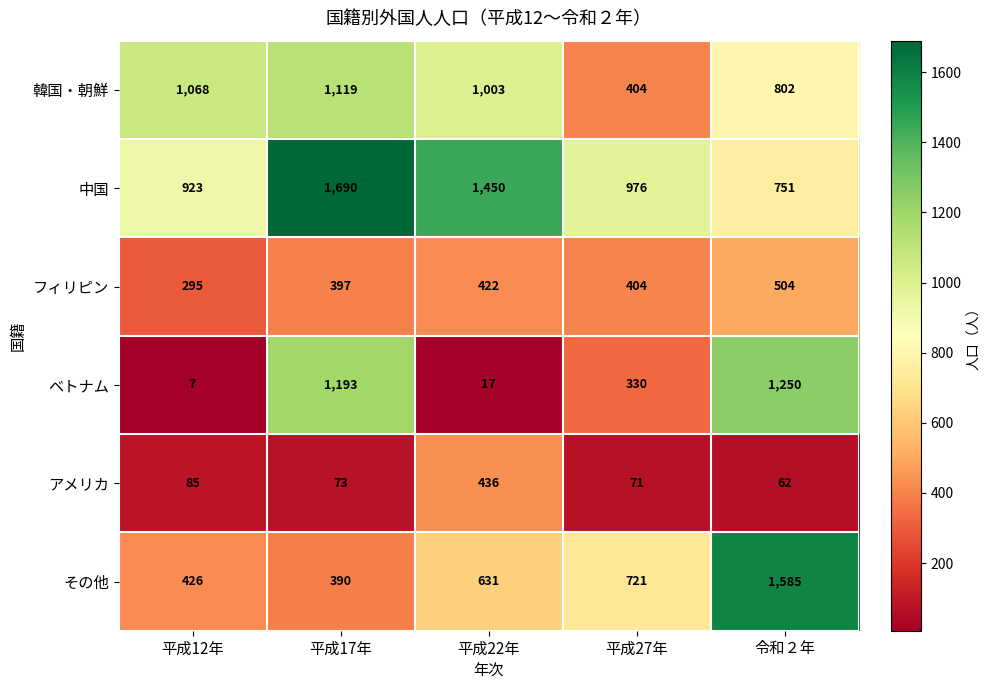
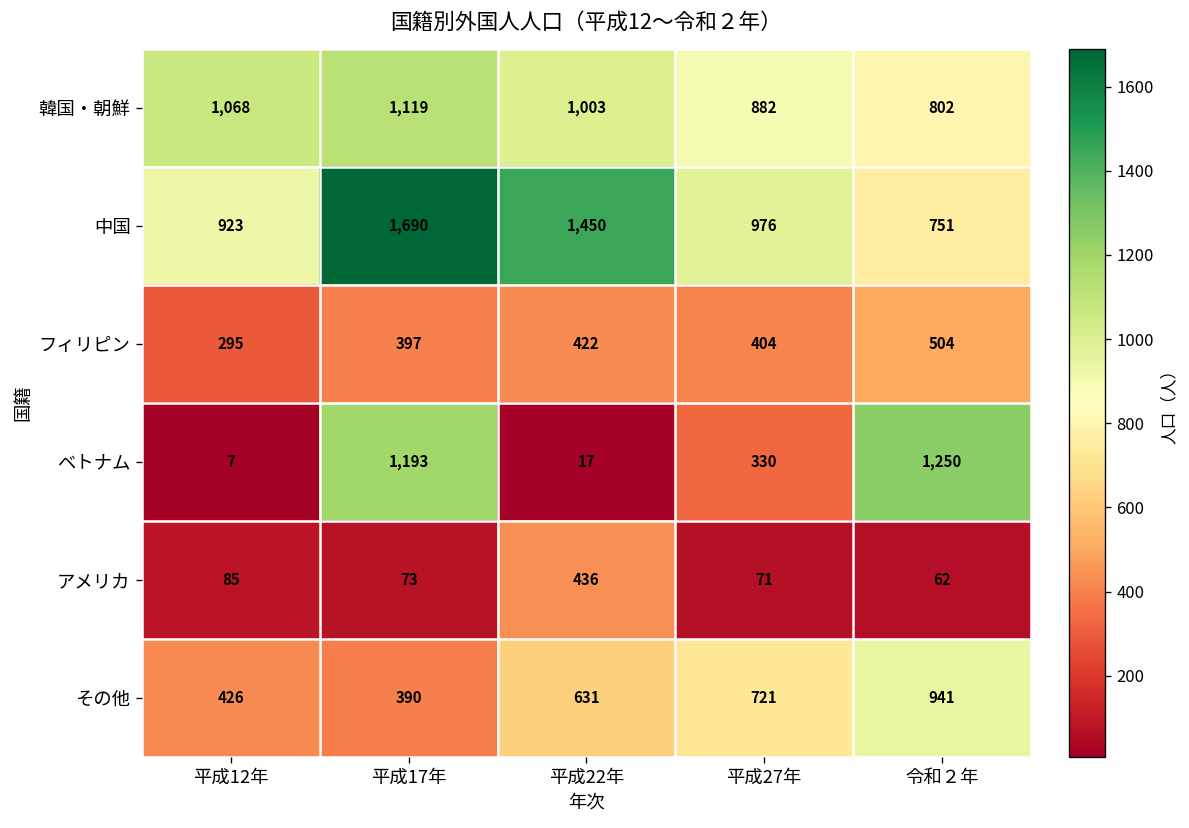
  {
    "韓国・朝鮮": {
      "平成12年": "1,068",
      "平成17年": "1,119",
      "平成22年": "1,003",
-     "平成27年": "404",
+     "平成27年": "882",
      "令和２年": "802"
    },
    "中国": {
      "平成12年": "923",
      "平成17年": "1,690",
      "平成22年": "1,450",
      "平成27年": "976",
      "令和２年": "751"
    },
    "フィリピン": {
      "平成12年": "295",
      "平成17年": "397",
      "平成22年": "422",
      "平成27年": "404",
      "令和２年": "504"
    },
    "ベトナム": {
      "平成12年": "7",
      "平成17年": "1,193",
      "平成22年": "17",
      "平成27年": "330",
      "令和２年": "1,250"
    },
    "アメリカ": {
      "平成12年": "85",
      "平成17年": "73",
      "平成22年": "436",
      "平成27年": "71",
      "令和２年": "62"
    },
    "その他": {
      "平成12年": "426",
      "平成17年": "390",
      "平成22年": "631",
      "平成27年": "721",
-     "令和２年": "1,585"
+     "令和２年": "941"
    }
  }
